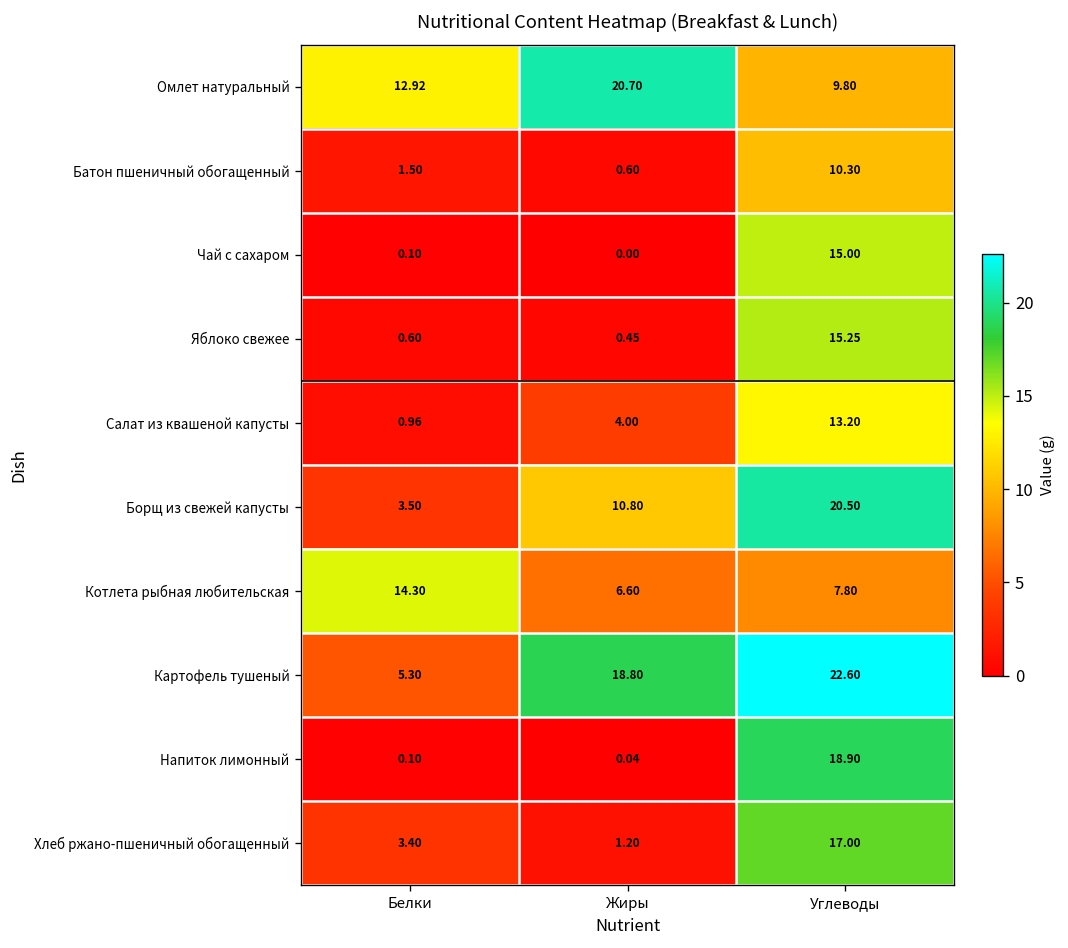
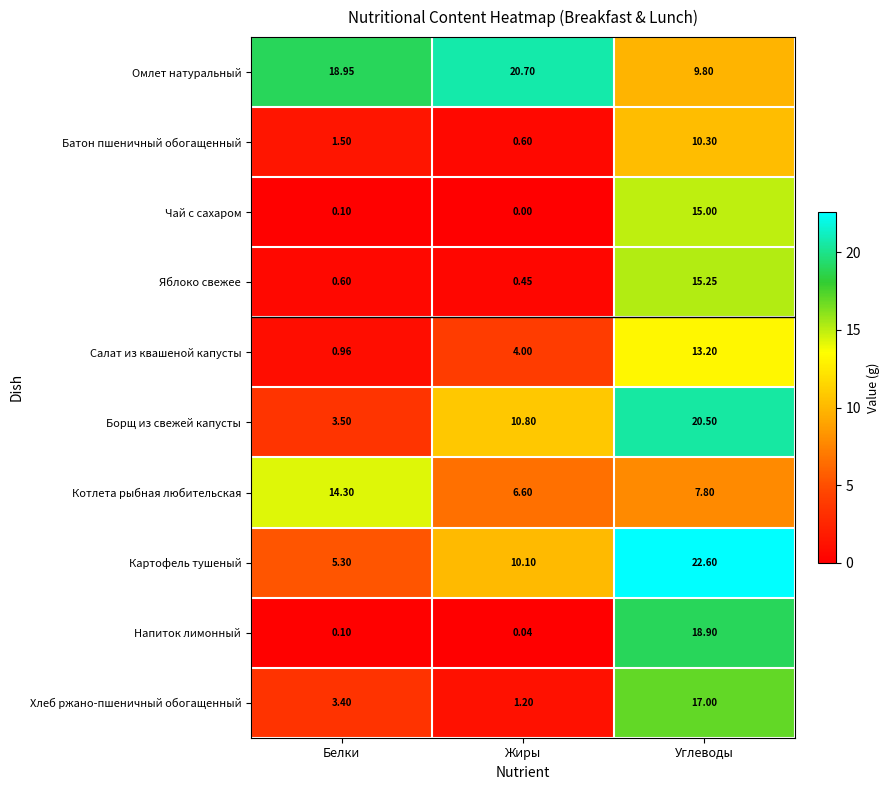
  {
    "Омлет натуральный": {
-     "Белки": 12.92,
+     "Белки": 18.95,
      "Жиры": 20.70,
      "Углеводы": 9.80
    },
    "Батон пшеничный обогащенный": {
      "Белки": 1.50,
      "Жиры": 0.60,
      "Углеводы": 10.30
    },
    "Чай с сахаром": {
      "Белки": 0.10,
      "Жиры": 0.00,
      "Углеводы": 15.00
    },
    "Яблоко свежее": {
      "Белки": 0.60,
      "Жиры": 0.45,
      "Углеводы": 15.25
    },
    "Салат из квашеной капусты": {
      "Белки": 0.96,
      "Жиры": 4.00,
      "Углеводы": 13.20
    },
    "Борщ из свежей капусты": {
      "Белки": 3.50,
      "Жиры": 10.80,
      "Углеводы": 20.50
    },
    "Котлета рыбная любительская": {
      "Белки": 14.30,
      "Жиры": 6.60,
      "Углеводы": 7.80
    },
    "Картофель тушеный": {
      "Белки": 5.30,
-     "Жиры": 18.80,
+     "Жиры": 10.10,
      "Углеводы": 22.60
    },
    "Напиток лимонный": {
      "Белки": 0.10,
      "Жиры": 0.04,
      "Углеводы": 18.90
    },
    "Хлеб ржано-пшеничный обогащенный": {
      "Белки": 3.40,
      "Жиры": 1.20,
      "Углеводы": 17.00
    }
  }
